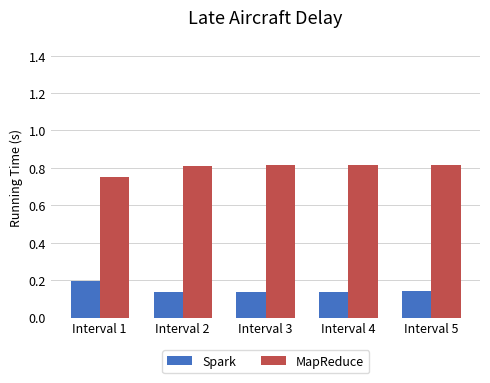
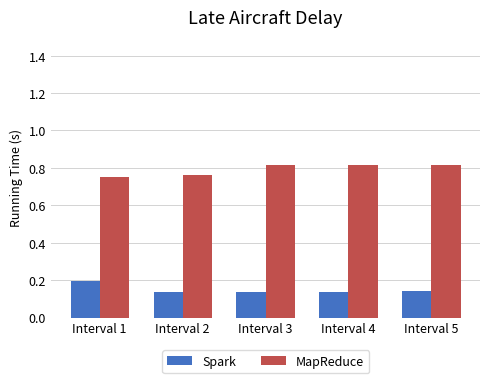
  {
    "Spark": {
      "Interval 1": 0.19,
      "Interval 2": 0.14,
      "Interval 3": 0.14,
      "Interval 4": 0.14,
      "Interval 5": 0.14
    },
    "MapReduce": {
      "Interval 1": 0.75,
-     "Interval 2": 0.81,
+     "Interval 2": 0.76,
      "Interval 3": 0.81,
      "Interval 4": 0.81,
      "Interval 5": 0.81
    }
  }
